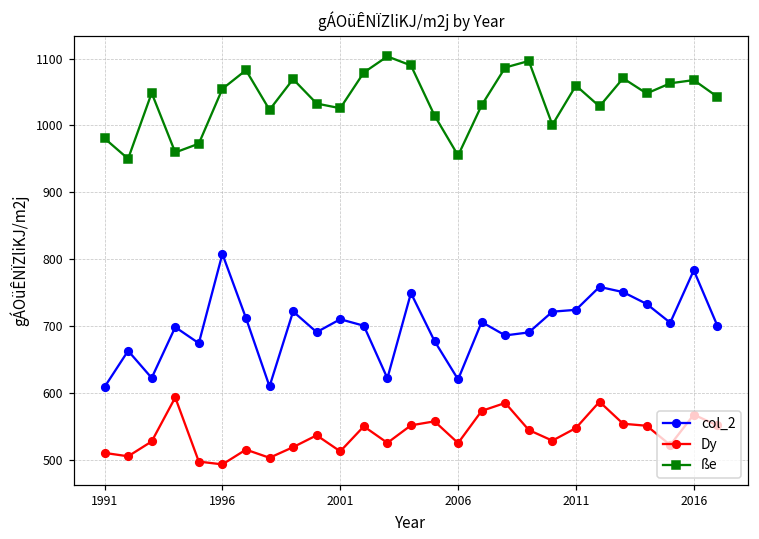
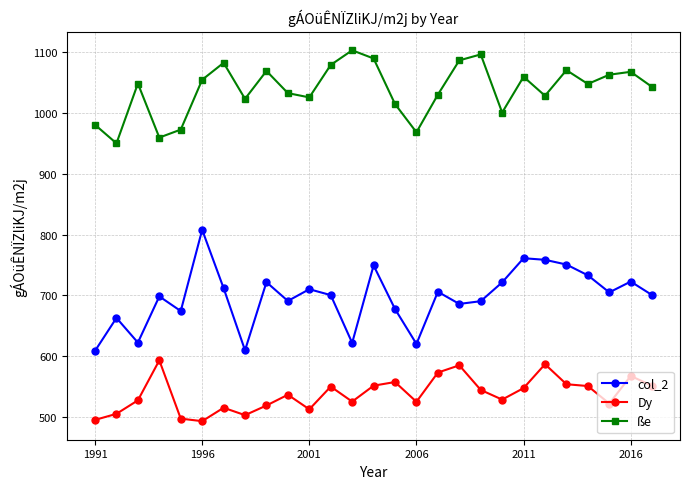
  {
    "col_2": {
      "1991": 610,
      "1996": 810,
      "2001": 710,
      "2006": 620,
-     "2011": 720,
-     "2016": 780
+     "2011": 760,
+     "2016": 720
    },
    "Dy": {
-     "1991": 510,
+     "1991": 500,
      "1996": 490,
      "2001": 510,
      "2006": 520,
      "2011": 550
    },
    "ße": {
      "1991": 980,
      "1996": 1050,
      "2001": 1030,
-     "2006": 960,
+     "2006": 970,
      "2011": 1060,
      "2016": 1070
    }
  }
